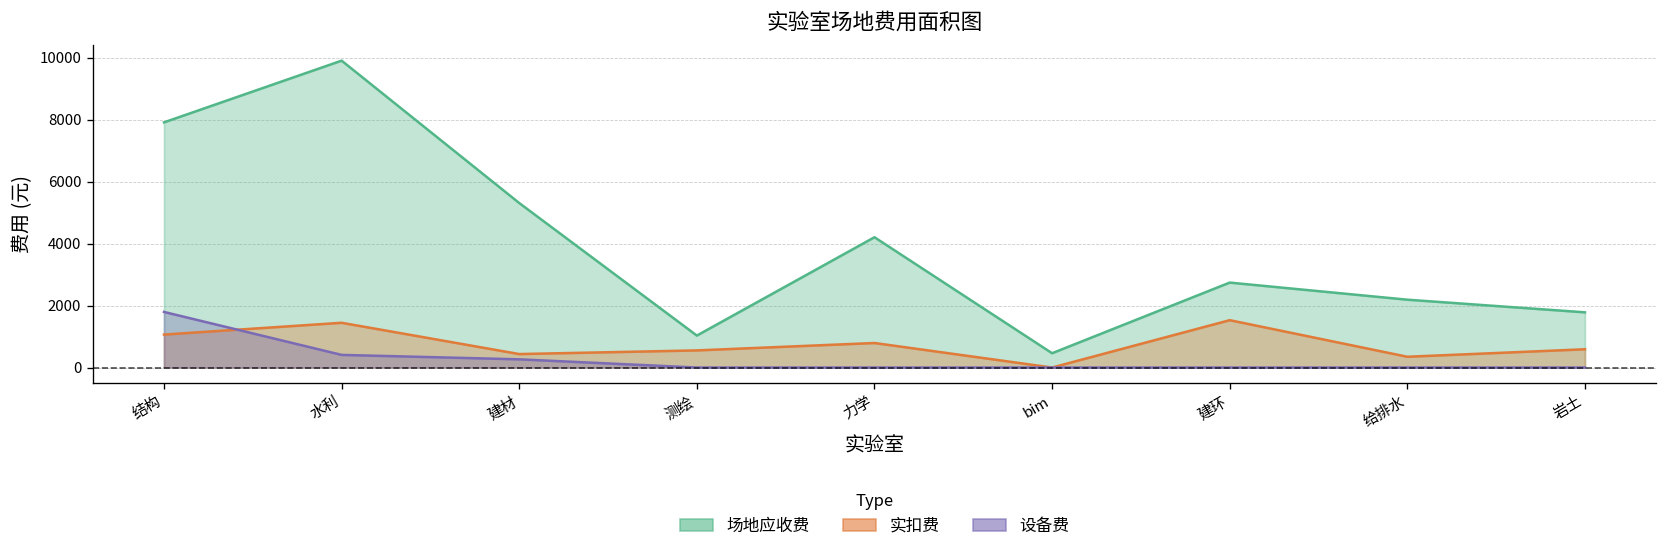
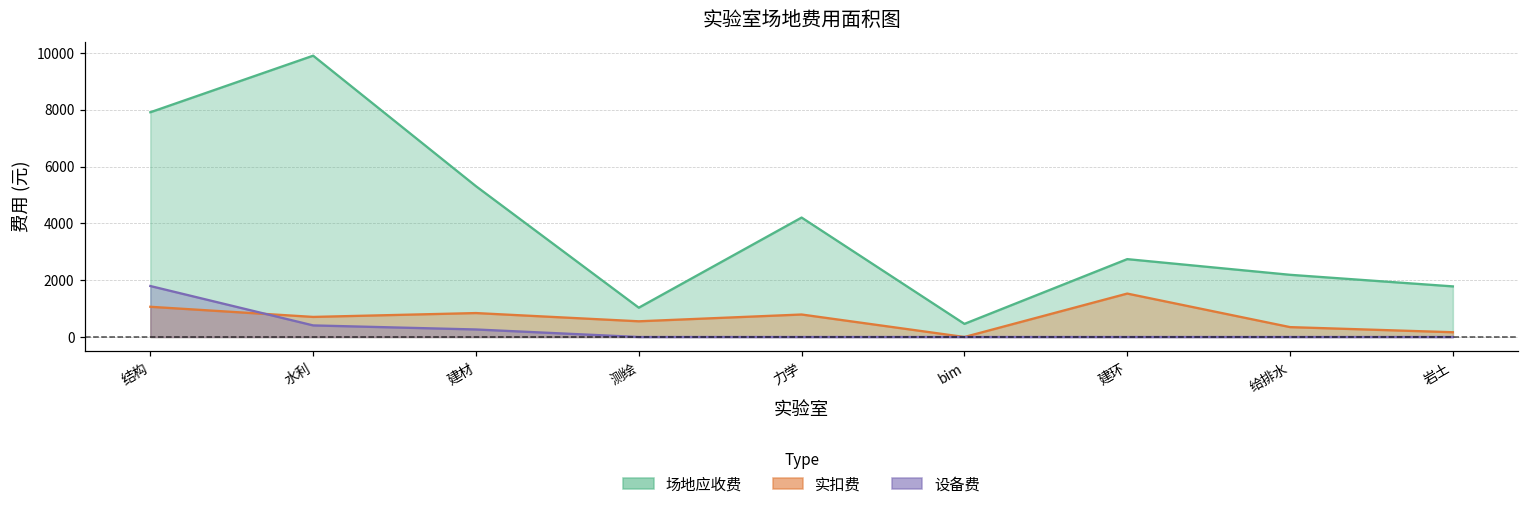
  {
    "实扣费": {
      "结构": 1100,
-     "水利": 1400,
-     "建材": 400,
+     "水利": 700,
+     "建材": 800,
      "测绘": 600,
      "力学": 800,
      "建环": 1500,
      "给排水": 300,
-     "岩土": 600
+     "岩土": 200
    }
  }
